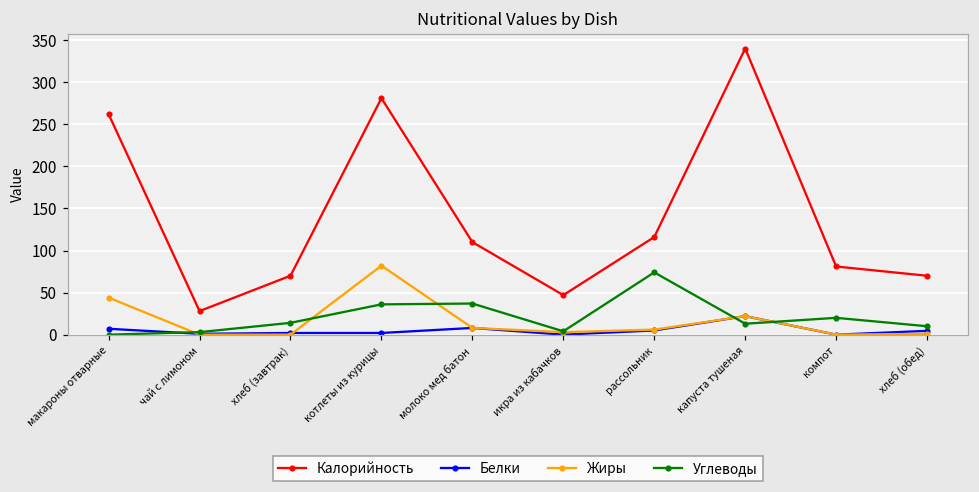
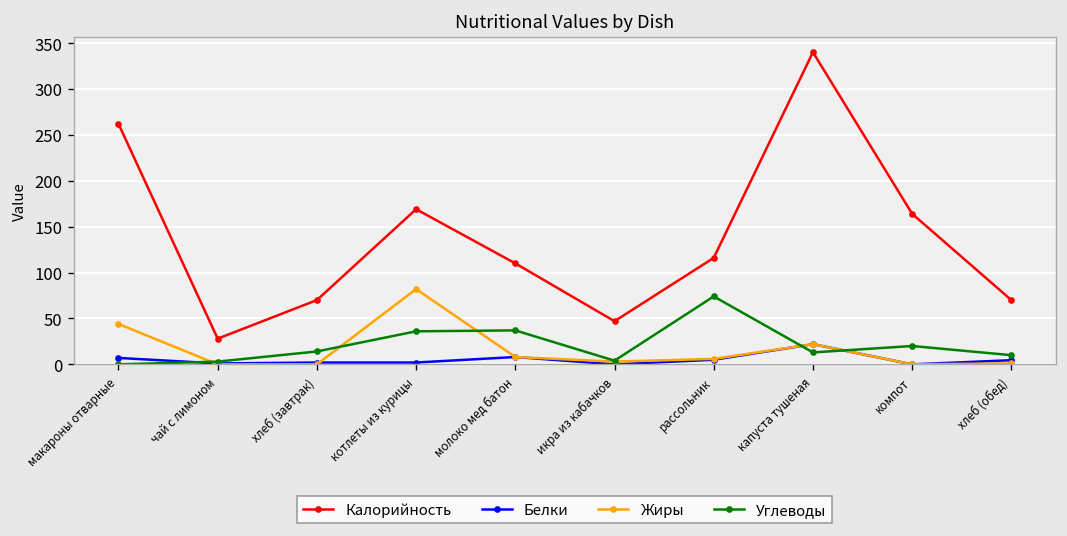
  {
    "Калорийность": {
      "макароны отварные": 260,
      "чай с лимоном": 30,
      "хлеб (завтрак)": 70,
-     "котлеты из курицы": 280,
+     "котлеты из курицы": 170,
      "молоко мед батон": 110,
      "икра из кабачков": 50,
      "рассольник": 120,
      "капуста тушеная": 340,
-     "компот": 80,
+     "компот": 160,
      "хлеб (обед)": 70
    },
    "Белки": {
      "макароны отварные": 10,
      "котлеты из курицы": 0,
      "хлеб (обед)": 0
    },
    "Жиры": {
      "макароны отварные": 40,
      "котлеты из курицы": 80,
      "хлеб (обед)": 0
    },
    "Углеводы": {
      "макароны отварные": 0,
      "хлеб (завтрак)": 10,
      "котлеты из курицы": 40,
      "молоко мед батон": 40,
      "рассольник": 70,
      "капуста тушеная": 10,
      "компот": 20,
      "хлеб (обед)": 10
    }
  }
